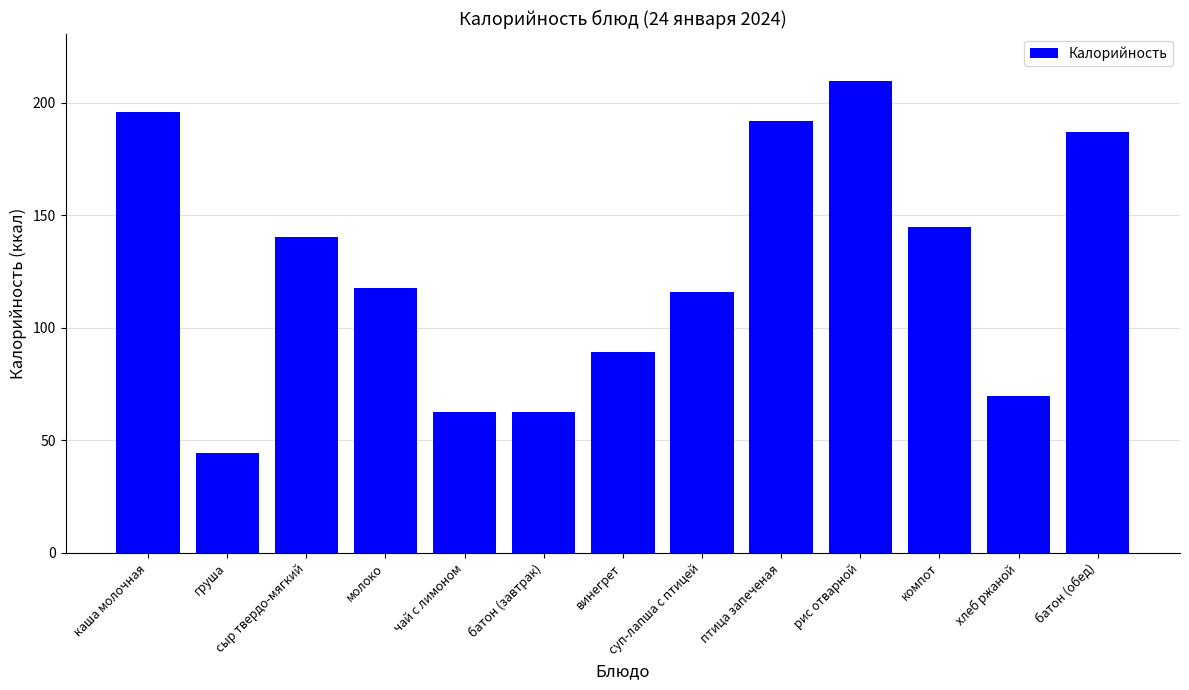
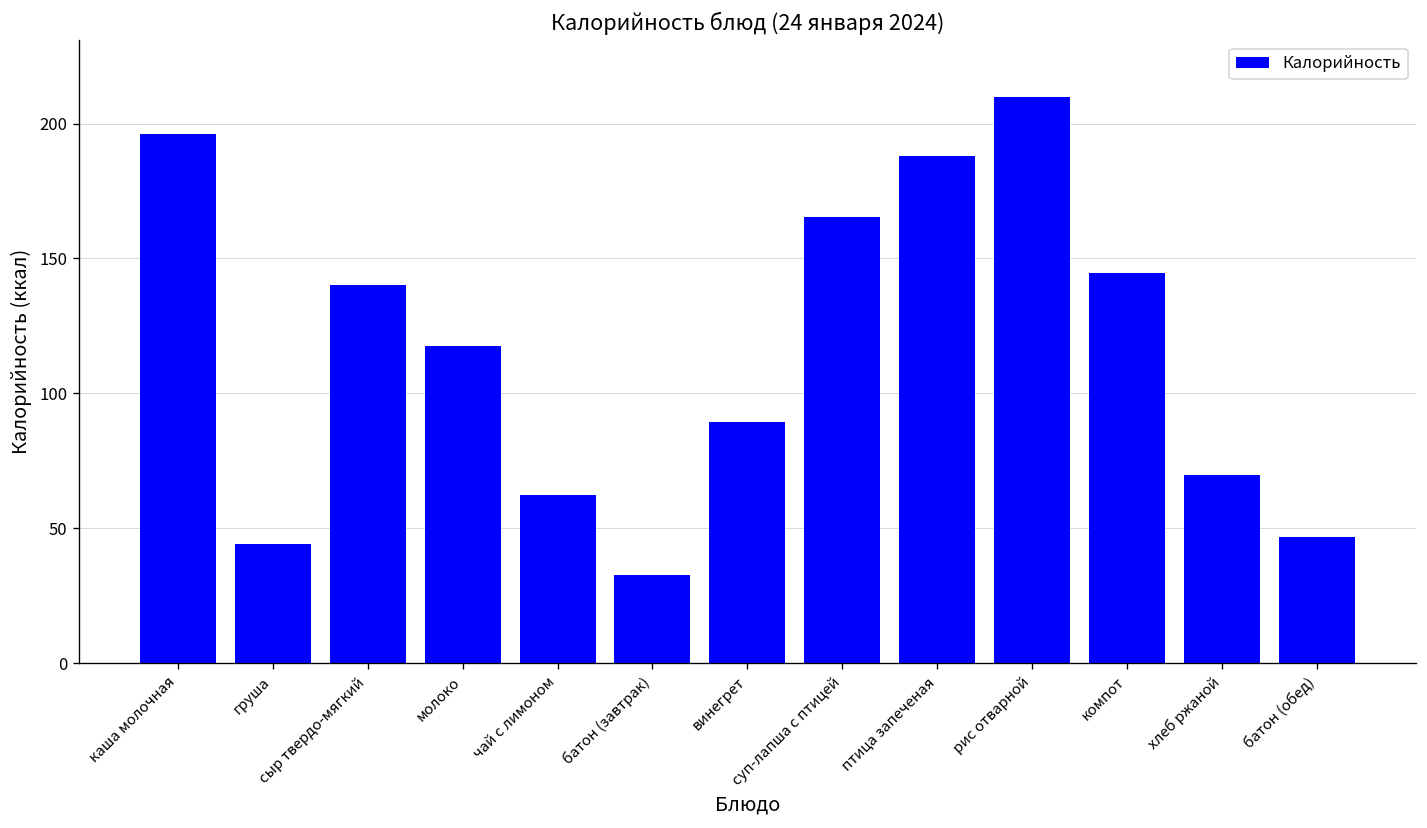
  {
    "каша молочная": 196,
    "груша": 44,
    "сыр твердо-мягкий": 140,
    "молоко": 118,
    "чай с лимоном": 62,
-   "батон (завтрак)": 63,
+   "батон (завтрак)": 33,
    "винегрет": 89,
-   "суп-лапша с птицей": 116,
-   "птица запеченая": 192,
+   "суп-лапша с птицей": 165,
+   "птица запеченая": 188,
    "рис отварной": 210,
    "компот": 145,
    "хлеб ржаной": 70,
-   "батон (обед)": 187
+   "батон (обед)": 47
  }
